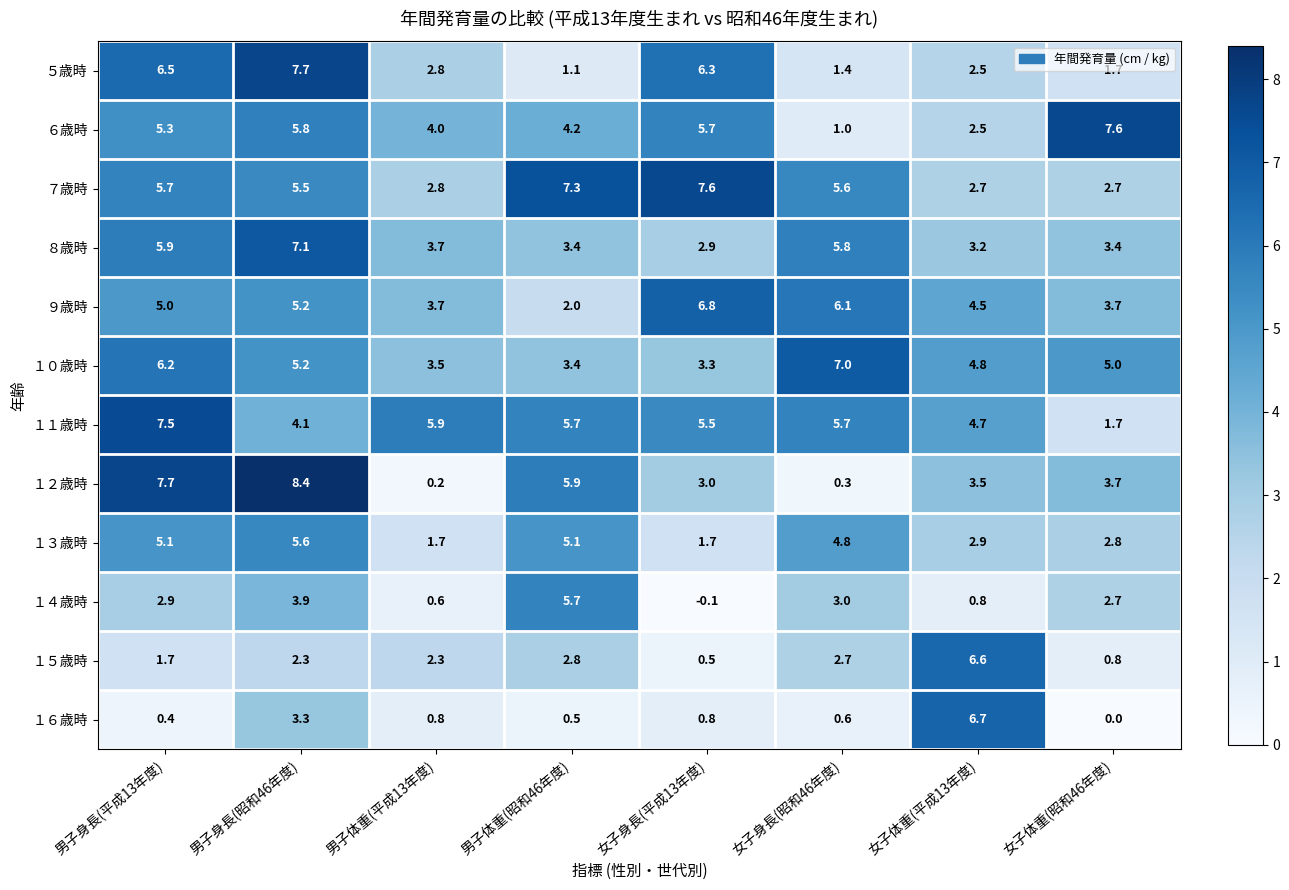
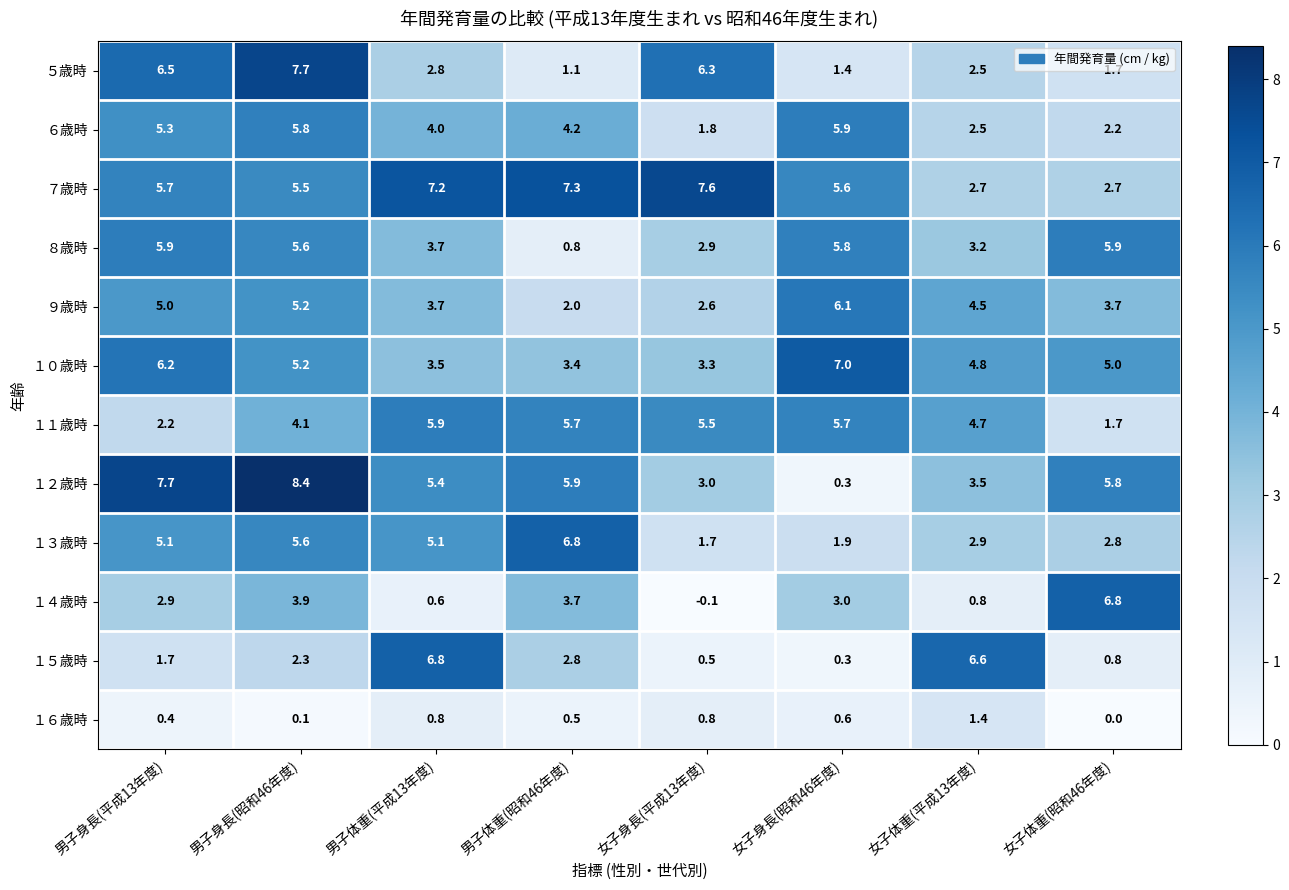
  {
    "５歳時": {
      "男子身長(平成13年度)": 6.5,
      "男子身長(昭和46年度)": 7.7,
      "男子体重(平成13年度)": 2.8,
      "男子体重(昭和46年度)": 1.1,
      "女子身長(平成13年度)": 6.3,
      "女子身長(昭和46年度)": 1.4,
      "女子体重(平成13年度)": 2.5
    },
    "６歳時": {
      "男子身長(平成13年度)": 5.3,
      "男子身長(昭和46年度)": 5.8,
      "男子体重(平成13年度)": 4.0,
      "男子体重(昭和46年度)": 4.2,
-     "女子身長(平成13年度)": 5.7,
-     "女子身長(昭和46年度)": 1.0,
+     "女子身長(平成13年度)": 1.8,
+     "女子身長(昭和46年度)": 5.9,
      "女子体重(平成13年度)": 2.5,
-     "女子体重(昭和46年度)": 7.6
+     "女子体重(昭和46年度)": 2.2
    },
    "７歳時": {
      "男子身長(平成13年度)": 5.7,
      "男子身長(昭和46年度)": 5.5,
-     "男子体重(平成13年度)": 2.8,
+     "男子体重(平成13年度)": 7.2,
      "男子体重(昭和46年度)": 7.3,
      "女子身長(平成13年度)": 7.6,
      "女子身長(昭和46年度)": 5.6,
      "女子体重(平成13年度)": 2.7,
      "女子体重(昭和46年度)": 2.7
    },
    "８歳時": {
      "男子身長(平成13年度)": 5.9,
-     "男子身長(昭和46年度)": 7.1,
+     "男子身長(昭和46年度)": 5.6,
      "男子体重(平成13年度)": 3.7,
-     "男子体重(昭和46年度)": 3.4,
+     "男子体重(昭和46年度)": 0.8,
      "女子身長(平成13年度)": 2.9,
      "女子身長(昭和46年度)": 5.8,
      "女子体重(平成13年度)": 3.2,
-     "女子体重(昭和46年度)": 3.4
+     "女子体重(昭和46年度)": 5.9
    },
    "９歳時": {
      "男子身長(平成13年度)": 5.0,
      "男子身長(昭和46年度)": 5.2,
      "男子体重(平成13年度)": 3.7,
      "男子体重(昭和46年度)": 2.0,
-     "女子身長(平成13年度)": 6.8,
+     "女子身長(平成13年度)": 2.6,
      "女子身長(昭和46年度)": 6.1,
      "女子体重(平成13年度)": 4.5,
      "女子体重(昭和46年度)": 3.7
    },
    "１０歳時": {
      "男子身長(平成13年度)": 6.2,
      "男子身長(昭和46年度)": 5.2,
      "男子体重(平成13年度)": 3.5,
      "男子体重(昭和46年度)": 3.4,
      "女子身長(平成13年度)": 3.3,
      "女子身長(昭和46年度)": 7.0,
      "女子体重(平成13年度)": 4.8,
      "女子体重(昭和46年度)": 5.0
    },
    "１１歳時": {
-     "男子身長(平成13年度)": 7.5,
+     "男子身長(平成13年度)": 2.2,
      "男子身長(昭和46年度)": 4.1,
      "男子体重(平成13年度)": 5.9,
      "男子体重(昭和46年度)": 5.7,
      "女子身長(平成13年度)": 5.5,
      "女子身長(昭和46年度)": 5.7,
      "女子体重(平成13年度)": 4.7,
      "女子体重(昭和46年度)": 1.7
    },
    "１２歳時": {
      "男子身長(平成13年度)": 7.7,
      "男子身長(昭和46年度)": 8.4,
-     "男子体重(平成13年度)": 0.2,
+     "男子体重(平成13年度)": 5.4,
      "男子体重(昭和46年度)": 5.9,
      "女子身長(平成13年度)": 3.0,
      "女子身長(昭和46年度)": 0.3,
      "女子体重(平成13年度)": 3.5,
-     "女子体重(昭和46年度)": 3.7
+     "女子体重(昭和46年度)": 5.8
    },
    "１３歳時": {
      "男子身長(平成13年度)": 5.1,
      "男子身長(昭和46年度)": 5.6,
-     "男子体重(平成13年度)": 1.7,
-     "男子体重(昭和46年度)": 5.1,
+     "男子体重(平成13年度)": 5.1,
+     "男子体重(昭和46年度)": 6.8,
      "女子身長(平成13年度)": 1.7,
-     "女子身長(昭和46年度)": 4.8,
+     "女子身長(昭和46年度)": 1.9,
      "女子体重(平成13年度)": 2.9,
      "女子体重(昭和46年度)": 2.8
    },
    "１４歳時": {
      "男子身長(平成13年度)": 2.9,
      "男子身長(昭和46年度)": 3.9,
      "男子体重(平成13年度)": 0.6,
-     "男子体重(昭和46年度)": 5.7,
+     "男子体重(昭和46年度)": 3.7,
      "女子身長(平成13年度)": -0.1,
      "女子身長(昭和46年度)": 3.0,
      "女子体重(平成13年度)": 0.8,
-     "女子体重(昭和46年度)": 2.7
+     "女子体重(昭和46年度)": 6.8
    },
    "１５歳時": {
      "男子身長(平成13年度)": 1.7,
      "男子身長(昭和46年度)": 2.3,
-     "男子体重(平成13年度)": 2.3,
+     "男子体重(平成13年度)": 6.8,
      "男子体重(昭和46年度)": 2.8,
      "女子身長(平成13年度)": 0.5,
-     "女子身長(昭和46年度)": 2.7,
+     "女子身長(昭和46年度)": 0.3,
      "女子体重(平成13年度)": 6.6,
      "女子体重(昭和46年度)": 0.8
    },
    "１６歳時": {
      "男子身長(平成13年度)": 0.4,
-     "男子身長(昭和46年度)": 3.3,
+     "男子身長(昭和46年度)": 0.1,
      "男子体重(平成13年度)": 0.8,
      "男子体重(昭和46年度)": 0.5,
      "女子身長(平成13年度)": 0.8,
      "女子身長(昭和46年度)": 0.6,
-     "女子体重(平成13年度)": 6.7,
+     "女子体重(平成13年度)": 1.4,
      "女子体重(昭和46年度)": 0.0
    }
  }
